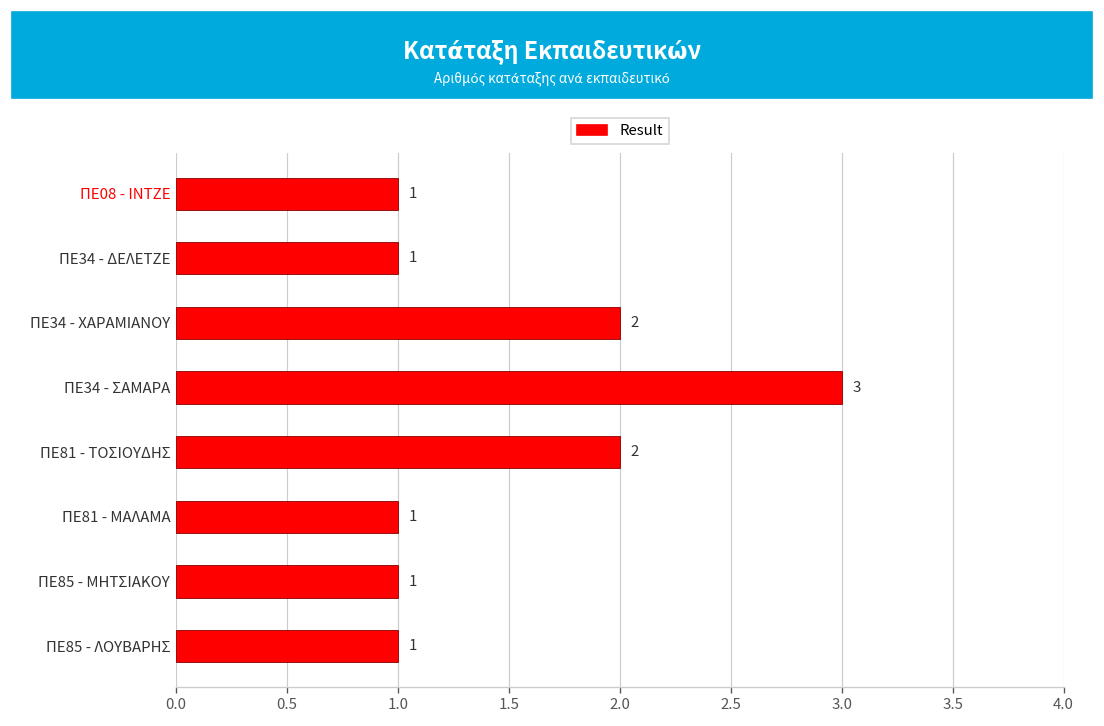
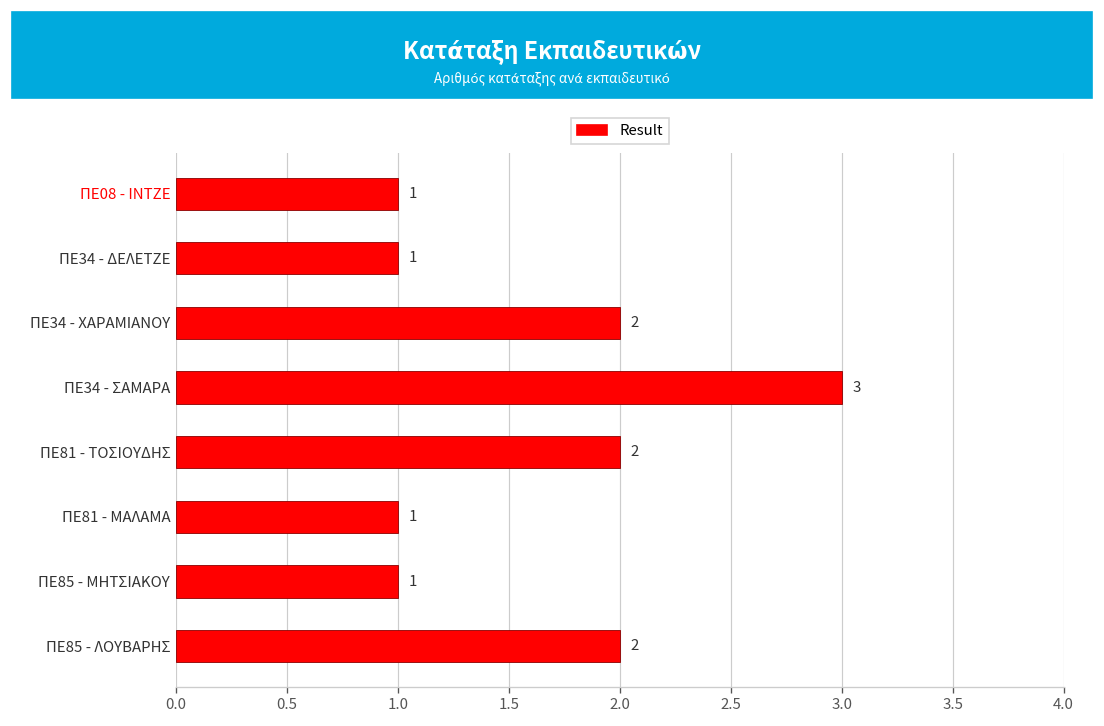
  {
    "ΠΕ08 - ΙΝΤΖΕ": 1,
    "ΠΕ34 - ΔΕΛΕΤΖΕ": 1,
    "ΠΕ34 - ΧΑΡΑΜΙΑΝΟΥ": 2,
    "ΠΕ34 - ΣΑΜΑΡΑ": 3,
    "ΠΕ81 - ΤΟΣΙΟΥΔΗΣ": 2,
    "ΠΕ81 - ΜΑΛΑΜΑ": 1,
    "ΠΕ85 - ΜΗΤΣΙΑΚΟΥ": 1,
-   "ΠΕ85 - ΛΟΥΒΑΡΗΣ": 1
+   "ΠΕ85 - ΛΟΥΒΑΡΗΣ": 2
  }
